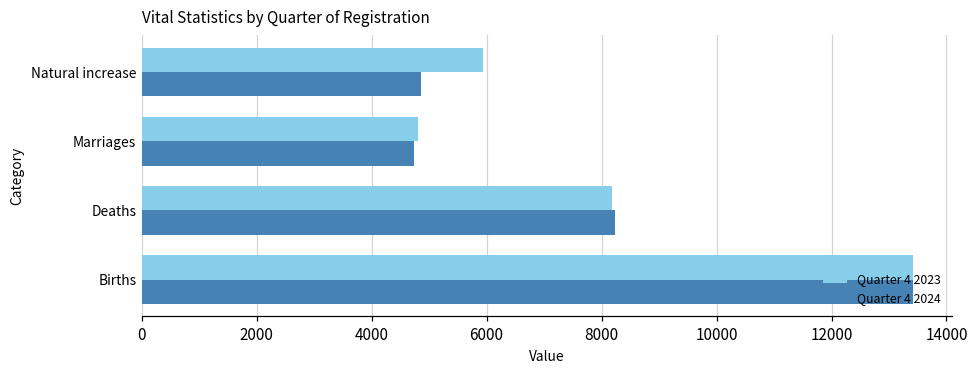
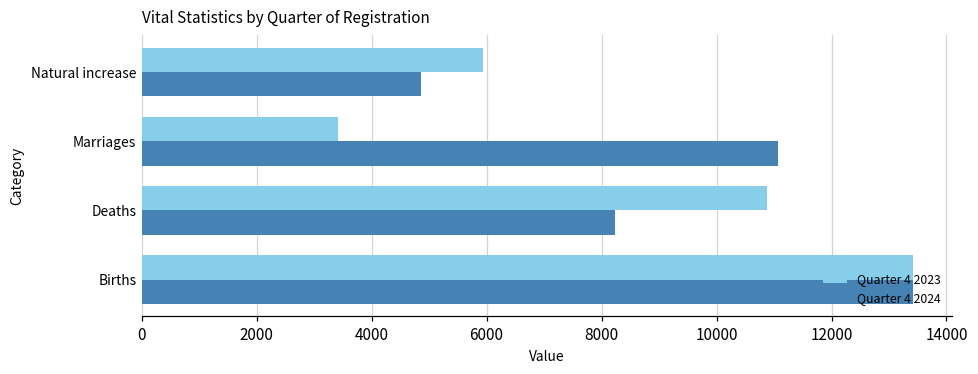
  {
    "Quarter 4 2023": {
      "Natural increase": 5900,
-     "Marriages": 4800,
-     "Deaths": 8200,
+     "Marriages": 3400,
+     "Deaths": 10900,
      "Births": 13400
    },
    "Quarter 4 2024": {
      "Natural increase": 4900,
-     "Marriages": 4700,
+     "Marriages": 11100,
      "Deaths": 8200,
      "Births": 13400
    }
  }
